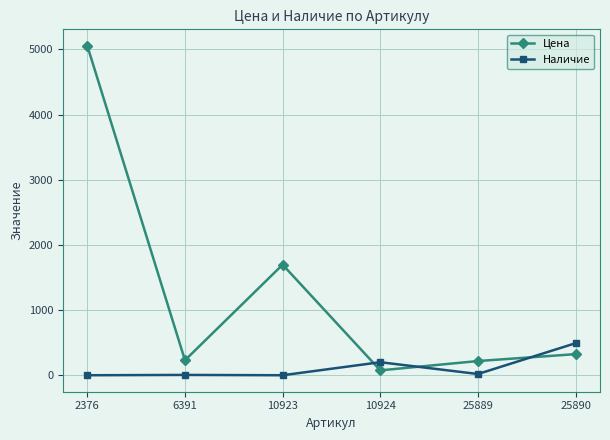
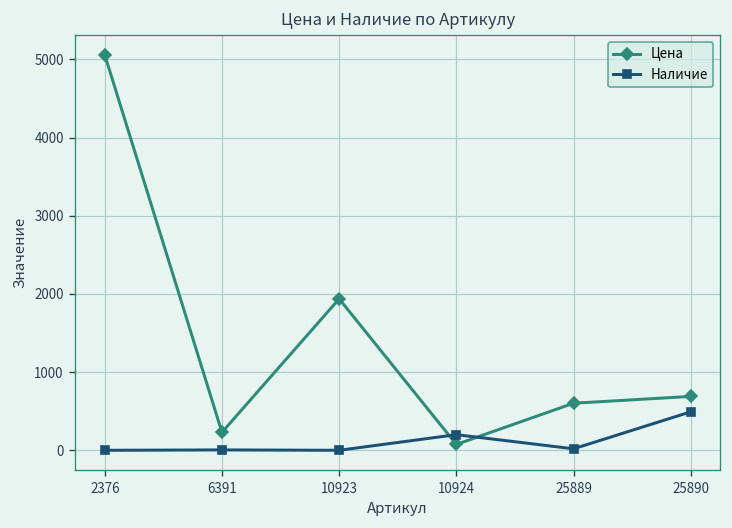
  {
    "Цена": {
      "2376": 5100,
      "6391": 200,
-     "10923": 1700,
+     "10923": 1900,
      "10924": 100,
-     "25889": 200,
-     "25890": 300
+     "25889": 600,
+     "25890": 700
    },
    "Наличие": {
      "2376": 0,
      "6391": 0,
      "10923": 0,
      "10924": 200,
      "25889": 0,
      "25890": 500
    }
  }
